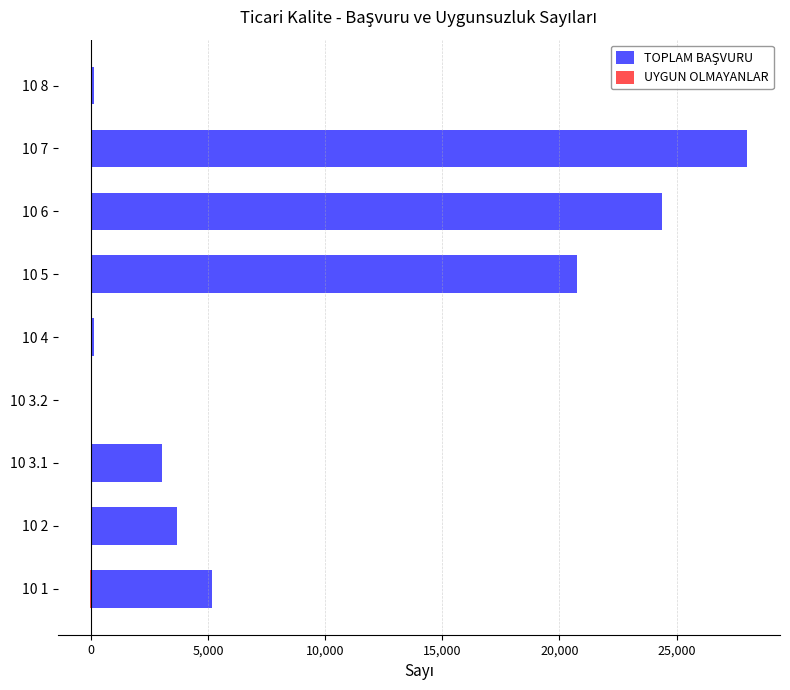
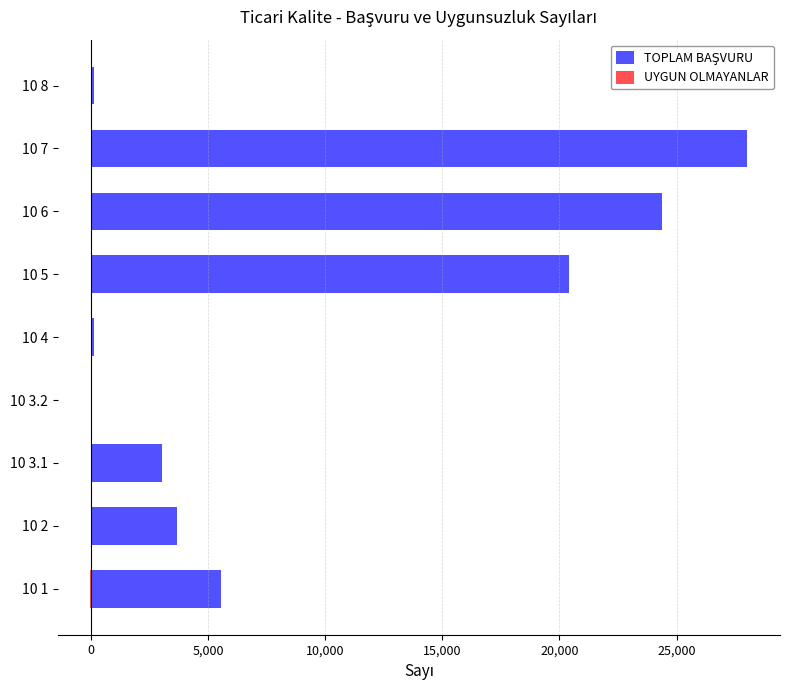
  {
    "TOPLAM BAŞVURU": {
      "10 8": "100",
      "10 7": "28,000",
      "10 6": "24,400",
-     "10 5": "20,800",
+     "10 5": "20,400",
      "10 4": "100",
      "10 3.1": "3,000",
      "10 2": "3,700",
-     "10 1": "5,200"
+     "10 1": "5,600"
    },
    "UYGUN OLMAYANLAR": {
      "10 8": "0",
      "10 7": "0",
      "10 4": "0",
      "10 3.2": "0"
    }
  }
